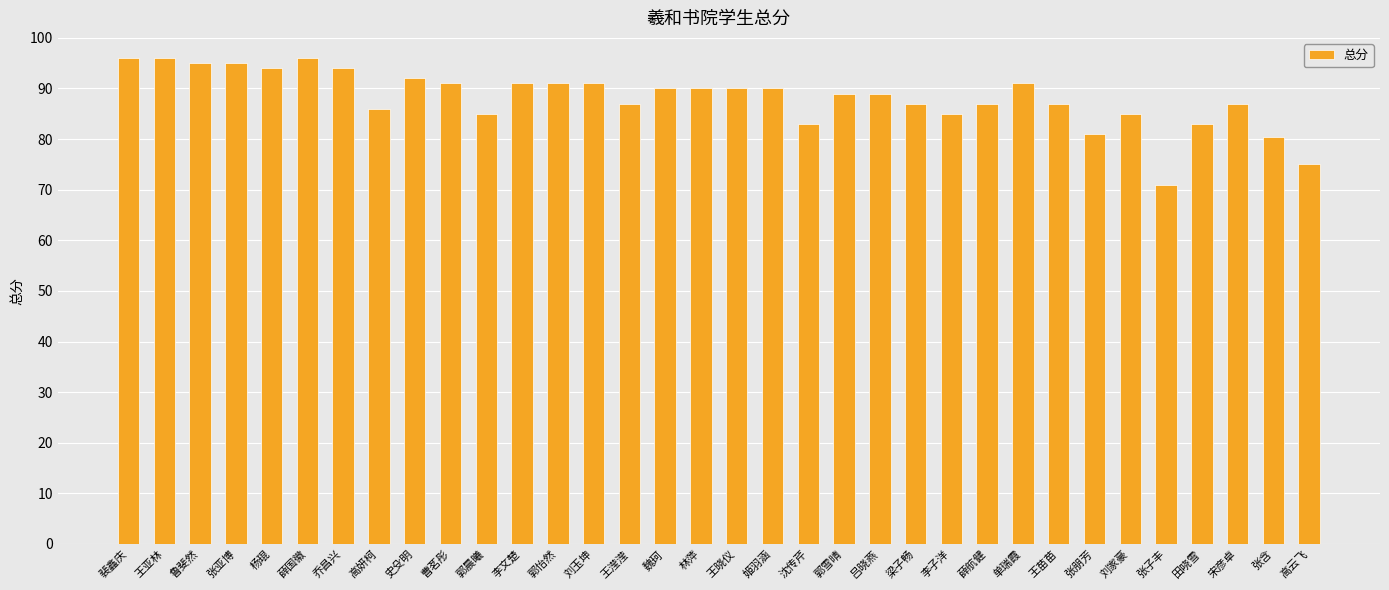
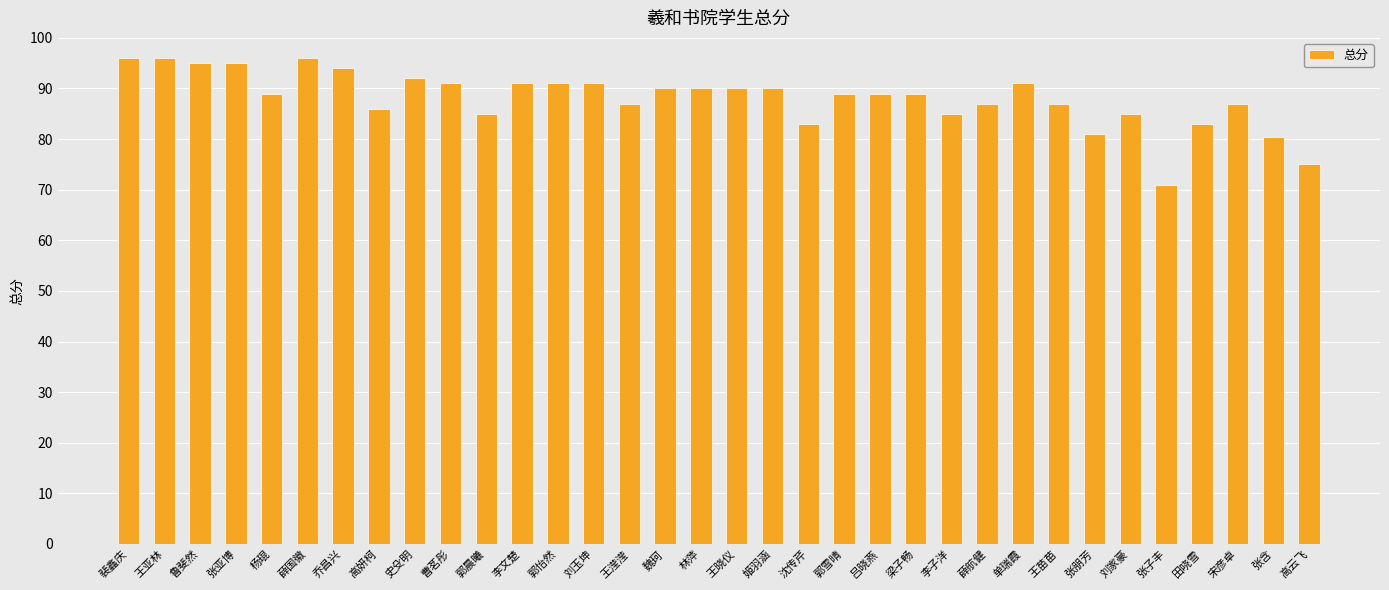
  {
    "裴鑫庆": 96,
    "王亚林": 96,
    "鲁斐然": 95,
    "张亚博": 95,
-   "杨琨": 94,
+   "杨琨": 89,
    "薛国徽": 96,
    "乔昌兴": 94,
    "高妍柯": 86,
    "史殳明": 92,
    "曹茗彤": 91,
    "郭晨曦": 85,
    "李文楚": 91,
    "郭怡然": 91,
    "刘玉坤": 91,
    "王滢滢": 87,
    "魏珂": 90,
    "林萍": 90,
    "王晓仪": 90,
    "姬羽涵": 90,
    "沈传芹": 83,
    "郭雪晴": 89,
    "吕晓燕": 89,
-   "梁子畅": 87,
+   "梁子畅": 89,
    "李子洋": 85,
    "薛航健": 87,
    "单瑞霞": 91,
    "王苗苗": 87,
    "张朋芳": 81,
    "刘家豪": 85,
    "张子丰": 71,
    "田哓雪": 83,
    "宋彦卓": 87,
    "张含": 81,
    "高云飞": 75
  }
